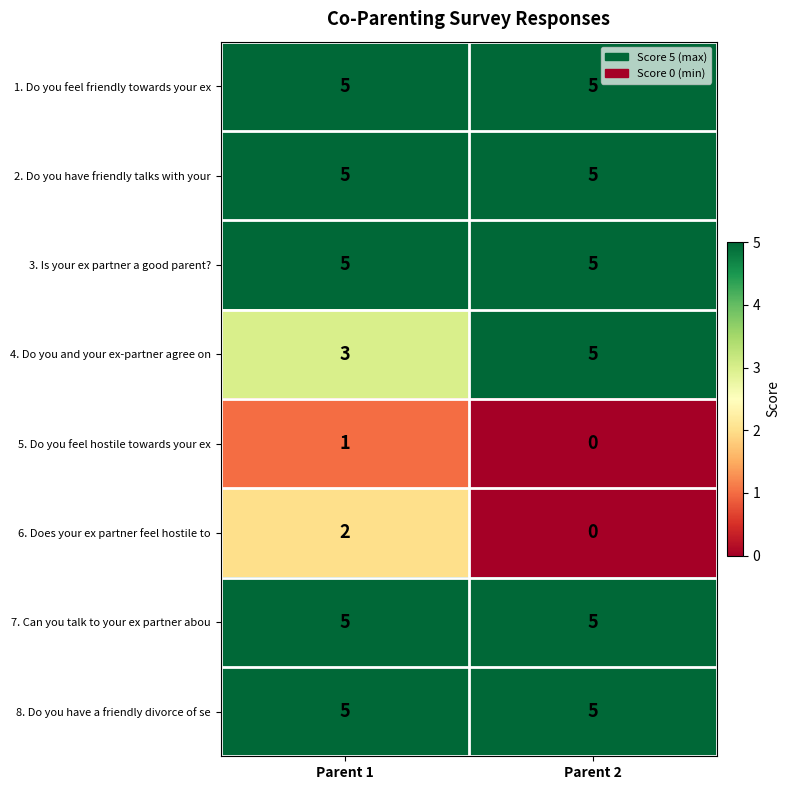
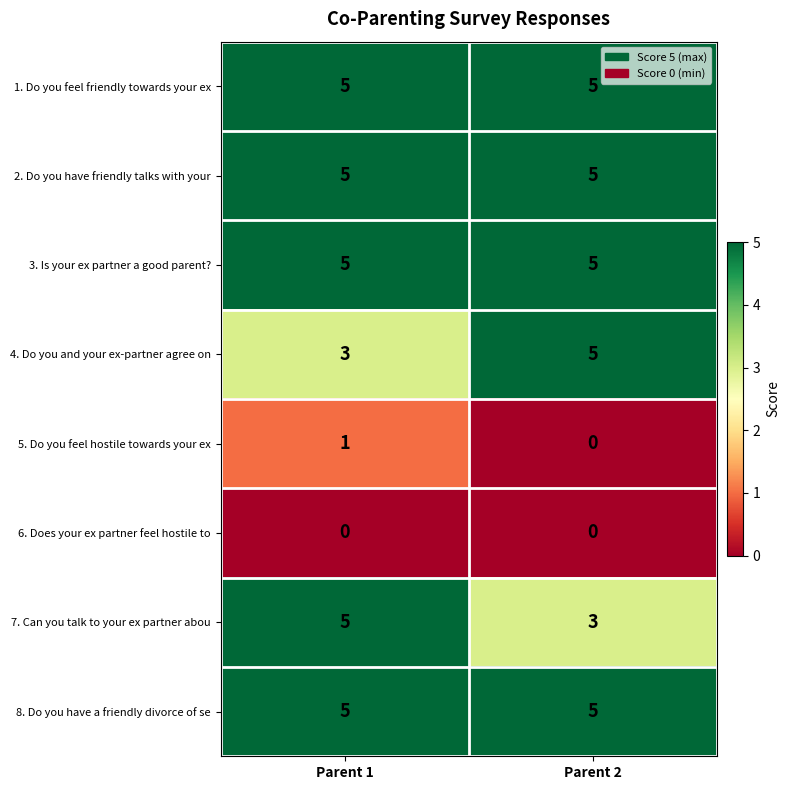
  {
    "1. Do you feel friendly towards your ex": {
      "Parent 1": 5,
      "Parent 2": 5
    },
    "2. Do you have friendly talks with your": {
      "Parent 1": 5,
      "Parent 2": 5
    },
    "3. Is your ex partner a good parent?": {
      "Parent 1": 5,
      "Parent 2": 5
    },
    "4. Do you and your ex-partner agree on": {
      "Parent 1": 3,
      "Parent 2": 5
    },
    "5. Do you feel hostile towards your ex": {
      "Parent 1": 1,
      "Parent 2": 0
    },
    "6. Does your ex partner feel hostile to": {
-     "Parent 1": 2,
+     "Parent 1": 0,
      "Parent 2": 0
    },
    "7. Can you talk to your ex partner abou": {
      "Parent 1": 5,
-     "Parent 2": 5
+     "Parent 2": 3
    },
    "8. Do you have a friendly divorce of se": {
      "Parent 1": 5,
      "Parent 2": 5
    }
  }
